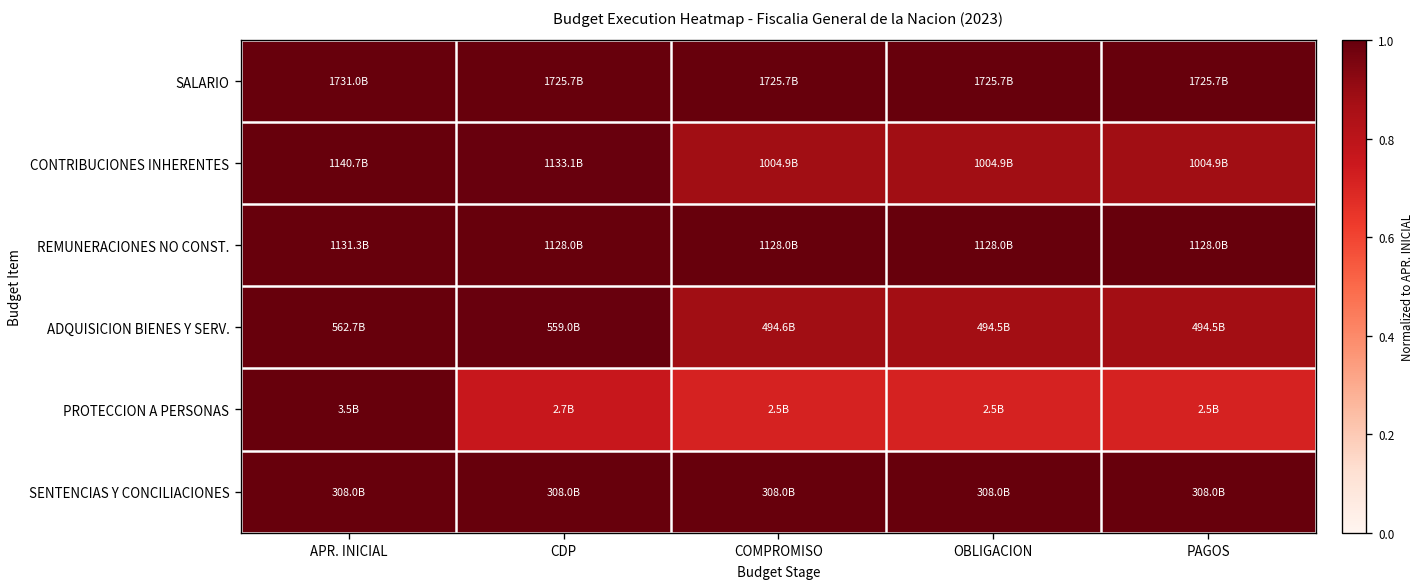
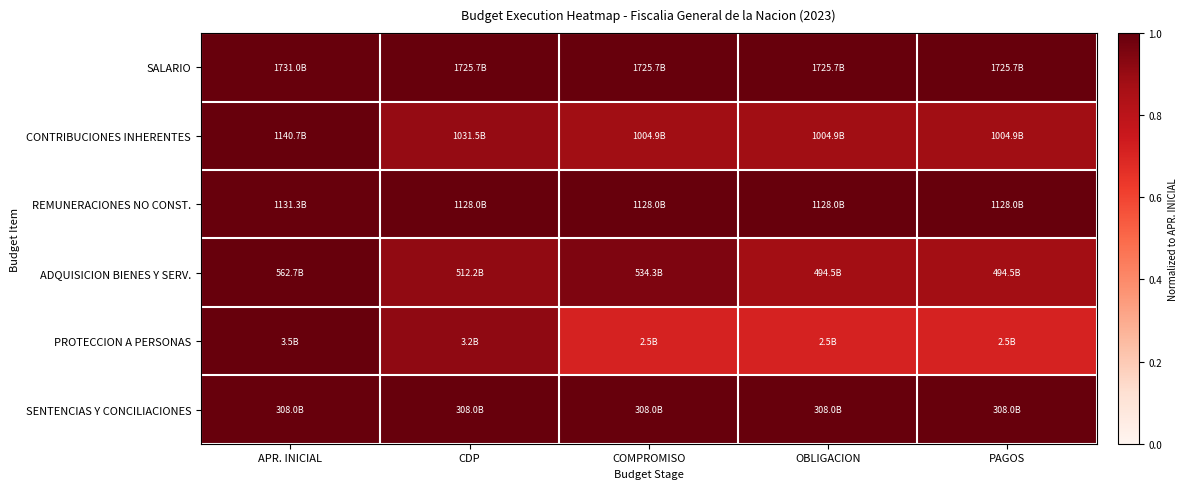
  {
    "SALARIO": {
      "APR. INICIAL": "1731.0B",
      "CDP": "1725.7B",
      "COMPROMISO": "1725.7B",
      "OBLIGACION": "1725.7B",
      "PAGOS": "1725.7B"
    },
    "CONTRIBUCIONES INHERENTES": {
      "APR. INICIAL": "1140.7B",
-     "CDP": "1133.1B",
+     "CDP": "1031.5B",
      "COMPROMISO": "1004.9B",
      "OBLIGACION": "1004.9B",
      "PAGOS": "1004.9B"
    },
    "REMUNERACIONES NO CONST.": {
      "APR. INICIAL": "1131.3B",
      "CDP": "1128.0B",
      "COMPROMISO": "1128.0B",
      "OBLIGACION": "1128.0B",
      "PAGOS": "1128.0B"
    },
    "ADQUISICION BIENES Y SERV.": {
      "APR. INICIAL": "562.7B",
-     "CDP": "559.0B",
-     "COMPROMISO": "494.6B",
+     "CDP": "512.2B",
+     "COMPROMISO": "534.3B",
      "OBLIGACION": "494.5B",
      "PAGOS": "494.5B"
    },
    "PROTECCION A PERSONAS": {
      "APR. INICIAL": "3.5B",
-     "CDP": "2.7B",
+     "CDP": "3.2B",
      "COMPROMISO": "2.5B",
      "OBLIGACION": "2.5B",
      "PAGOS": "2.5B"
    },
    "SENTENCIAS Y CONCILIACIONES": {
      "APR. INICIAL": "308.0B",
      "CDP": "308.0B",
      "COMPROMISO": "308.0B",
      "OBLIGACION": "308.0B",
      "PAGOS": "308.0B"
    }
  }
